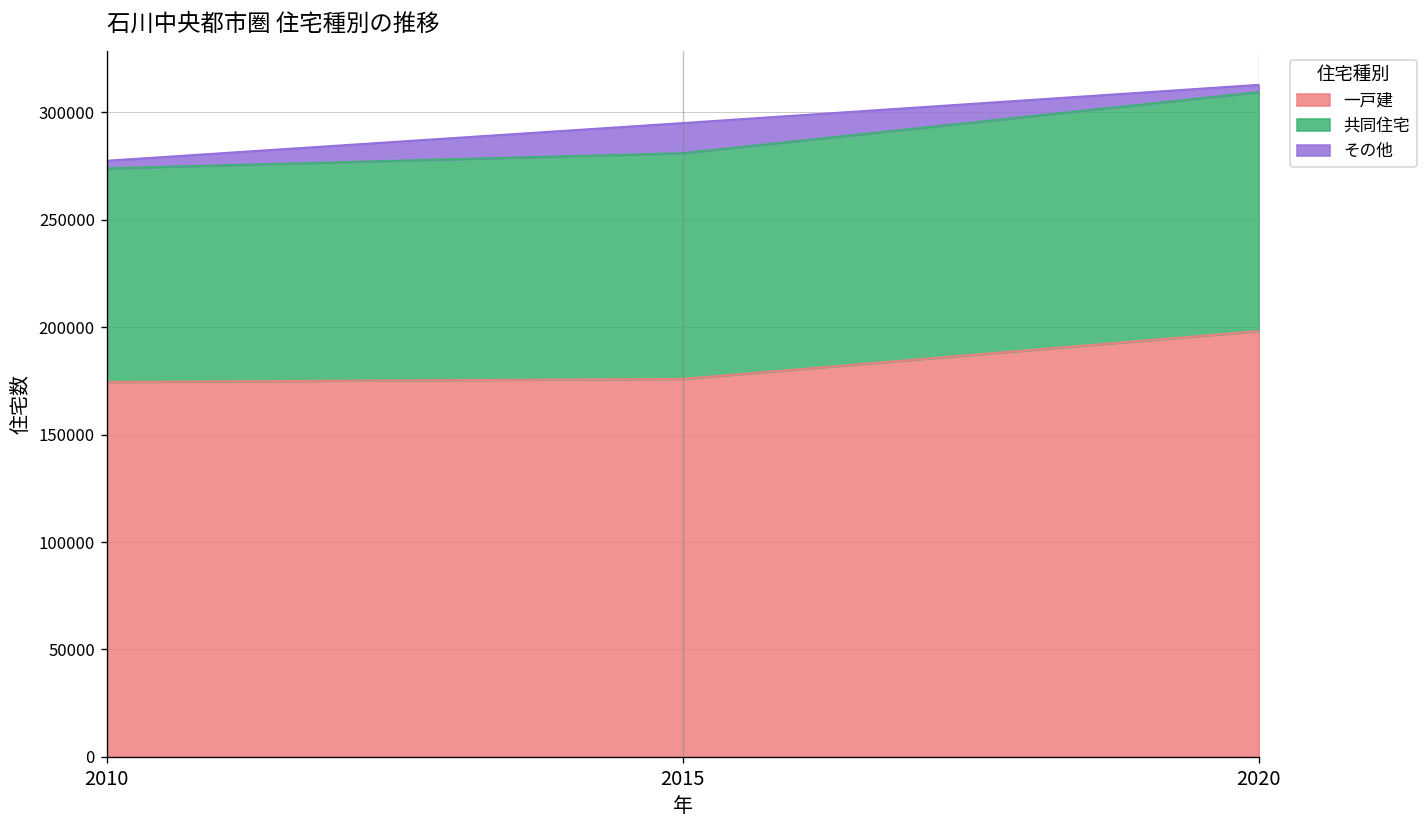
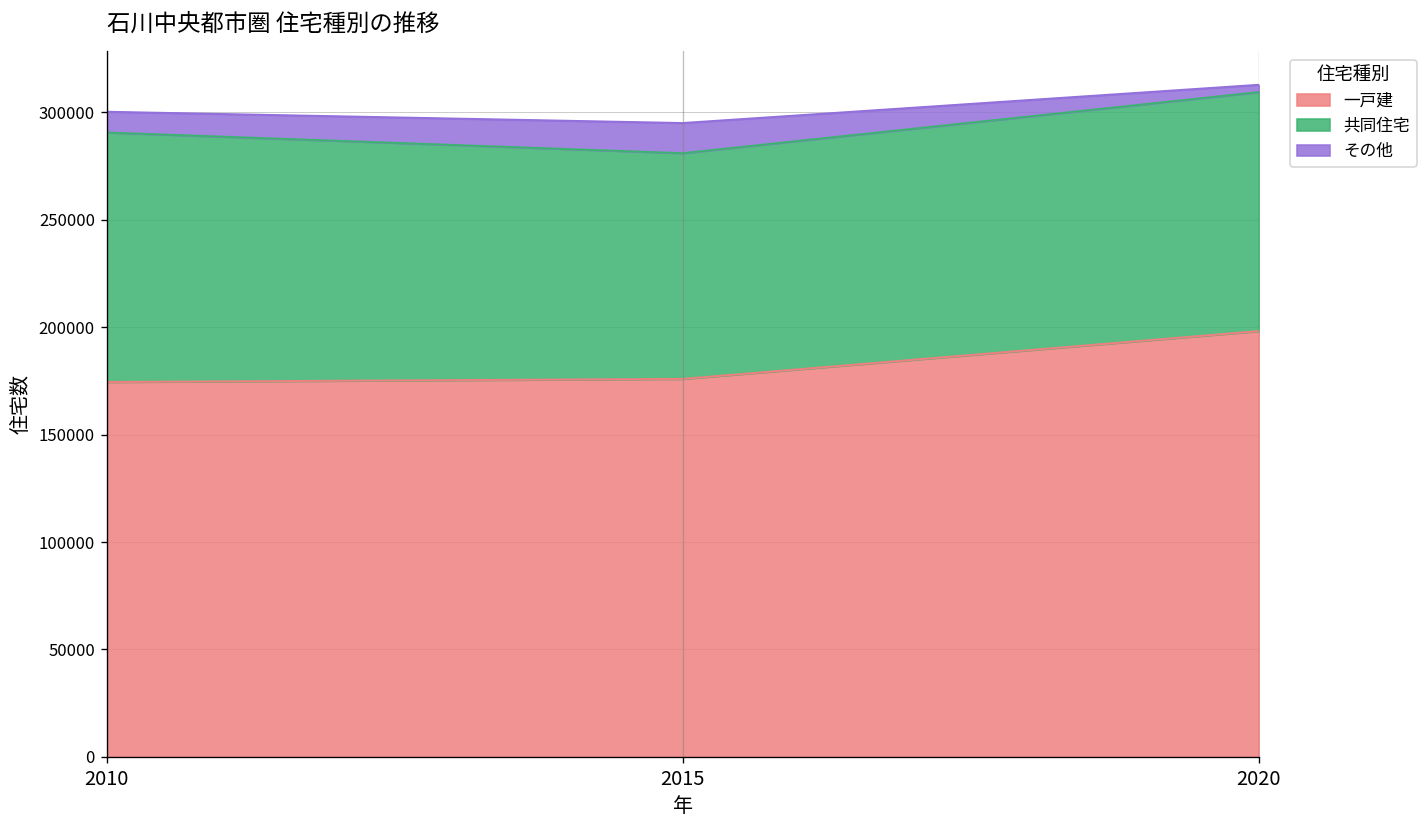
  {
    "一戸建": {
      "2010": 174000,
      "2015": 176000,
      "2020": 198000
    },
    "共同住宅": {
-     "2010": 99000,
+     "2010": 116000,
      "2015": 105000,
      "2020": 111000
    },
    "その他": {
-     "2010": 4000,
+     "2010": 10000,
      "2015": 14000,
      "2020": 3000
    }
  }
